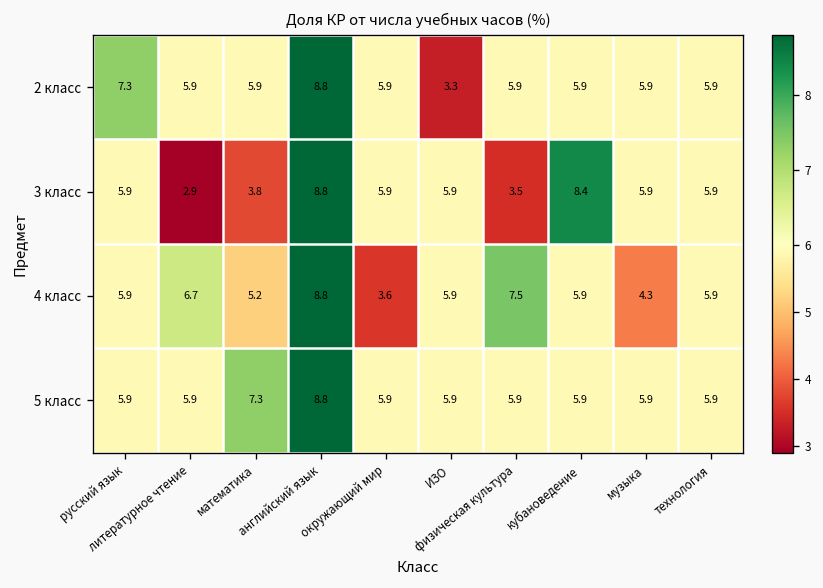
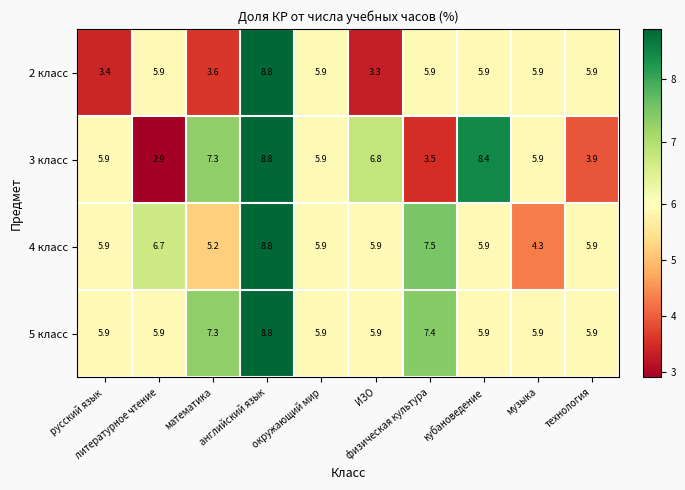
  {
    "2 класс": {
-     "русский язык": 7.3,
+     "русский язык": 3.4,
      "литературное чтение": 5.9,
-     "математика": 5.9,
+     "математика": 3.6,
      "английский язык": 8.8,
      "окружающий мир": 5.9,
      "ИЗО": 3.3,
      "физическая культура": 5.9,
      "кубановедение": 5.9,
      "музыка": 5.9,
      "технология": 5.9
    },
    "3 класс": {
      "русский язык": 5.9,
      "литературное чтение": 2.9,
-     "математика": 3.8,
+     "математика": 7.3,
      "английский язык": 8.8,
      "окружающий мир": 5.9,
-     "ИЗО": 5.9,
+     "ИЗО": 6.8,
      "физическая культура": 3.5,
      "кубановедение": 8.4,
      "музыка": 5.9,
-     "технология": 5.9
+     "технология": 3.9
    },
    "4 класс": {
      "русский язык": 5.9,
      "литературное чтение": 6.7,
      "математика": 5.2,
      "английский язык": 8.8,
-     "окружающий мир": 3.6,
+     "окружающий мир": 5.9,
      "ИЗО": 5.9,
      "физическая культура": 7.5,
      "кубановедение": 5.9,
      "музыка": 4.3,
      "технология": 5.9
    },
    "5 класс": {
      "русский язык": 5.9,
      "литературное чтение": 5.9,
      "математика": 7.3,
      "английский язык": 8.8,
      "окружающий мир": 5.9,
      "ИЗО": 5.9,
-     "физическая культура": 5.9,
+     "физическая культура": 7.4,
      "кубановедение": 5.9,
      "музыка": 5.9,
      "технология": 5.9
    }
  }
